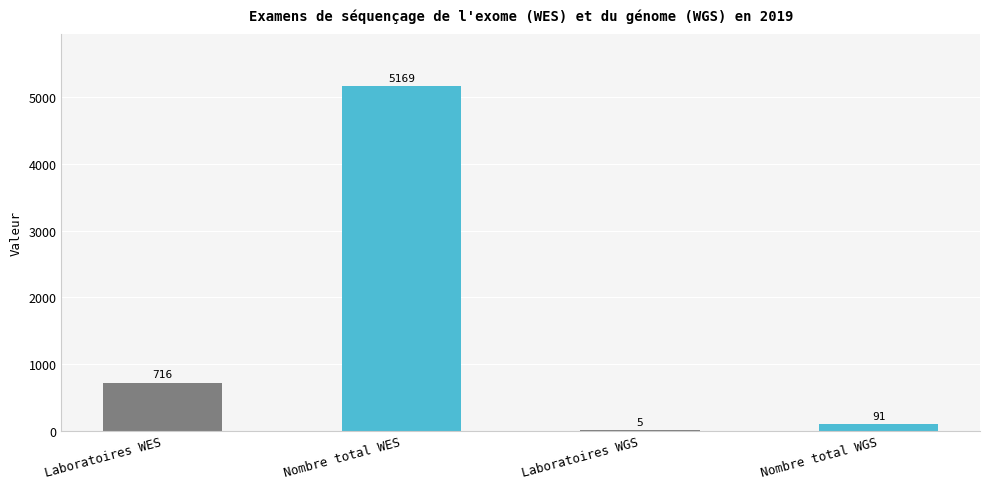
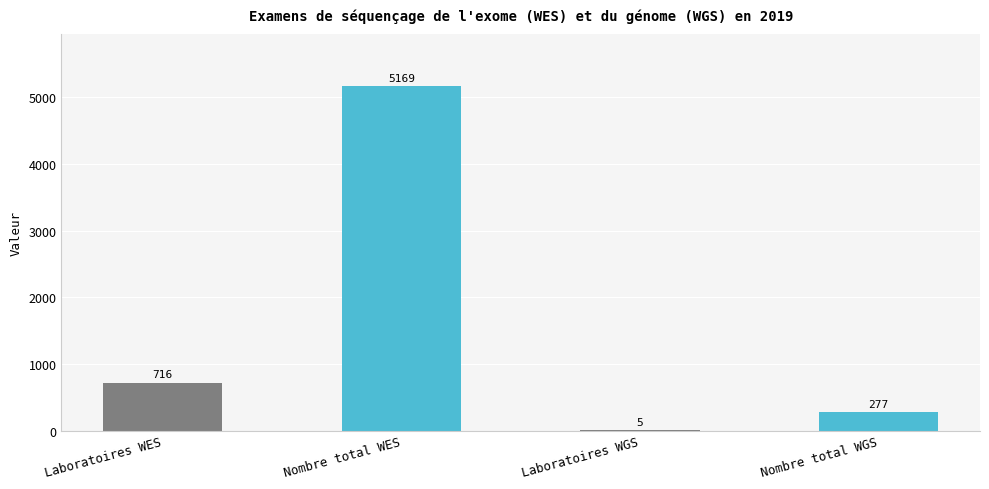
  {
    "Laboratoires WES": 716,
    "Nombre total WES": 5169,
    "Laboratoires WGS": 5,
-   "Nombre total WGS": 91
+   "Nombre total WGS": 277
  }
